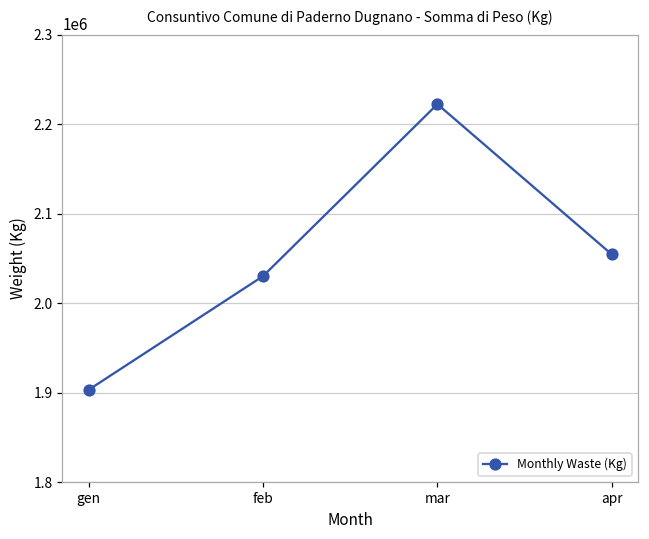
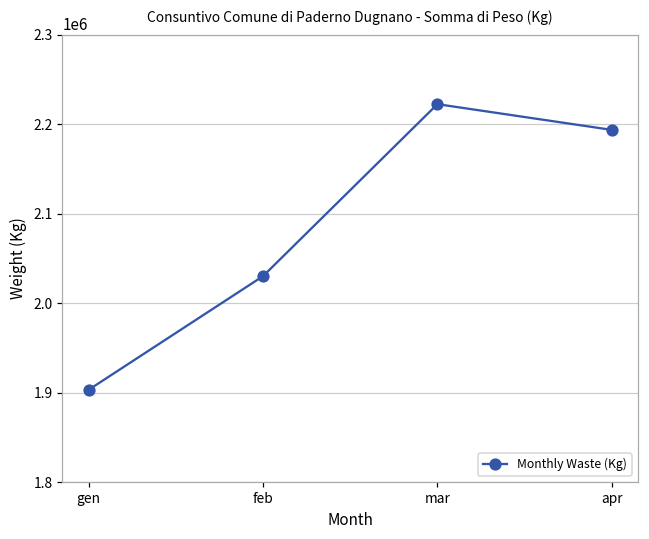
  {
    "gen": 1900000,
    "feb": 2030000,
    "mar": 2220000,
-   "apr": 2050000
+   "apr": 2190000
  }
